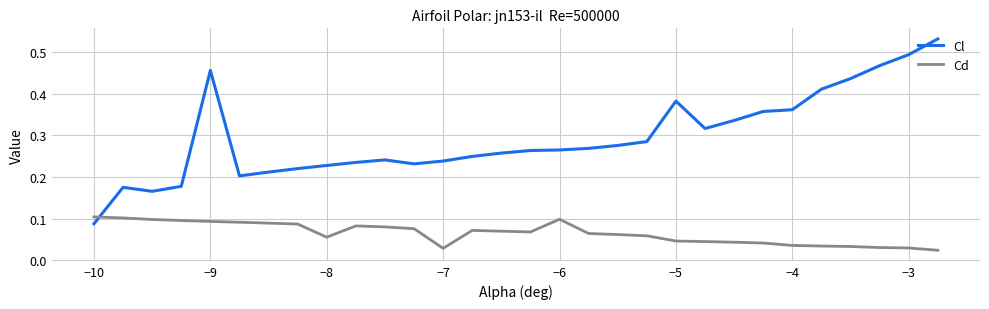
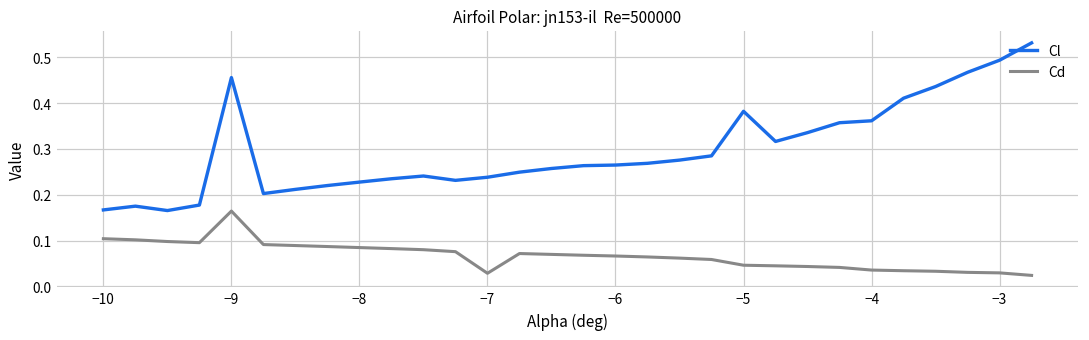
  {
    "Cl": {
-     "−10": 0.09,
+     "−10": 0.17,
      "−9": 0.46,
      "−8": 0.23,
      "−7": 0.24,
      "−6": 0.26,
      "−5": 0.38,
      "−4": 0.36,
      "−3": 0.49
    },
    "Cd": {
      "−10": 0.10,
-     "−9": 0.09,
-     "−8": 0.06,
+     "−9": 0.16,
+     "−8": 0.08,
      "−7": 0.03,
-     "−6": 0.10,
+     "−6": 0.07,
      "−5": 0.05,
      "−4": 0.04,
      "−3": 0.03
    }
  }
